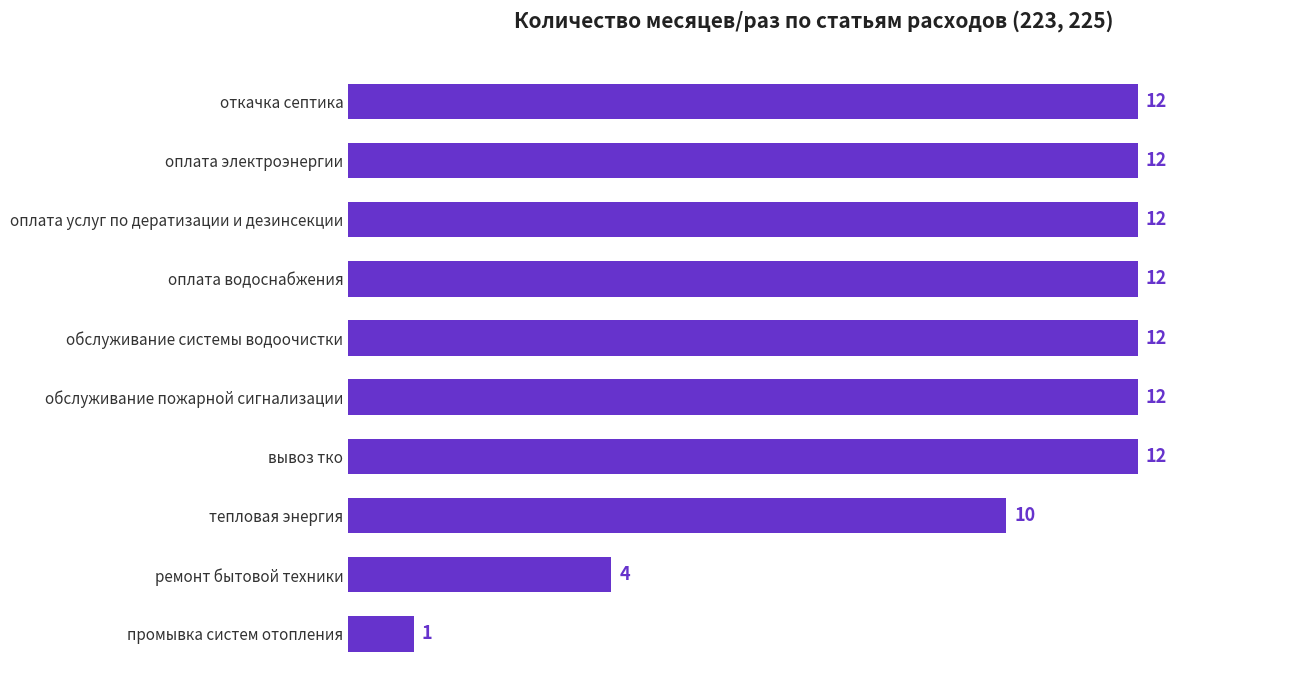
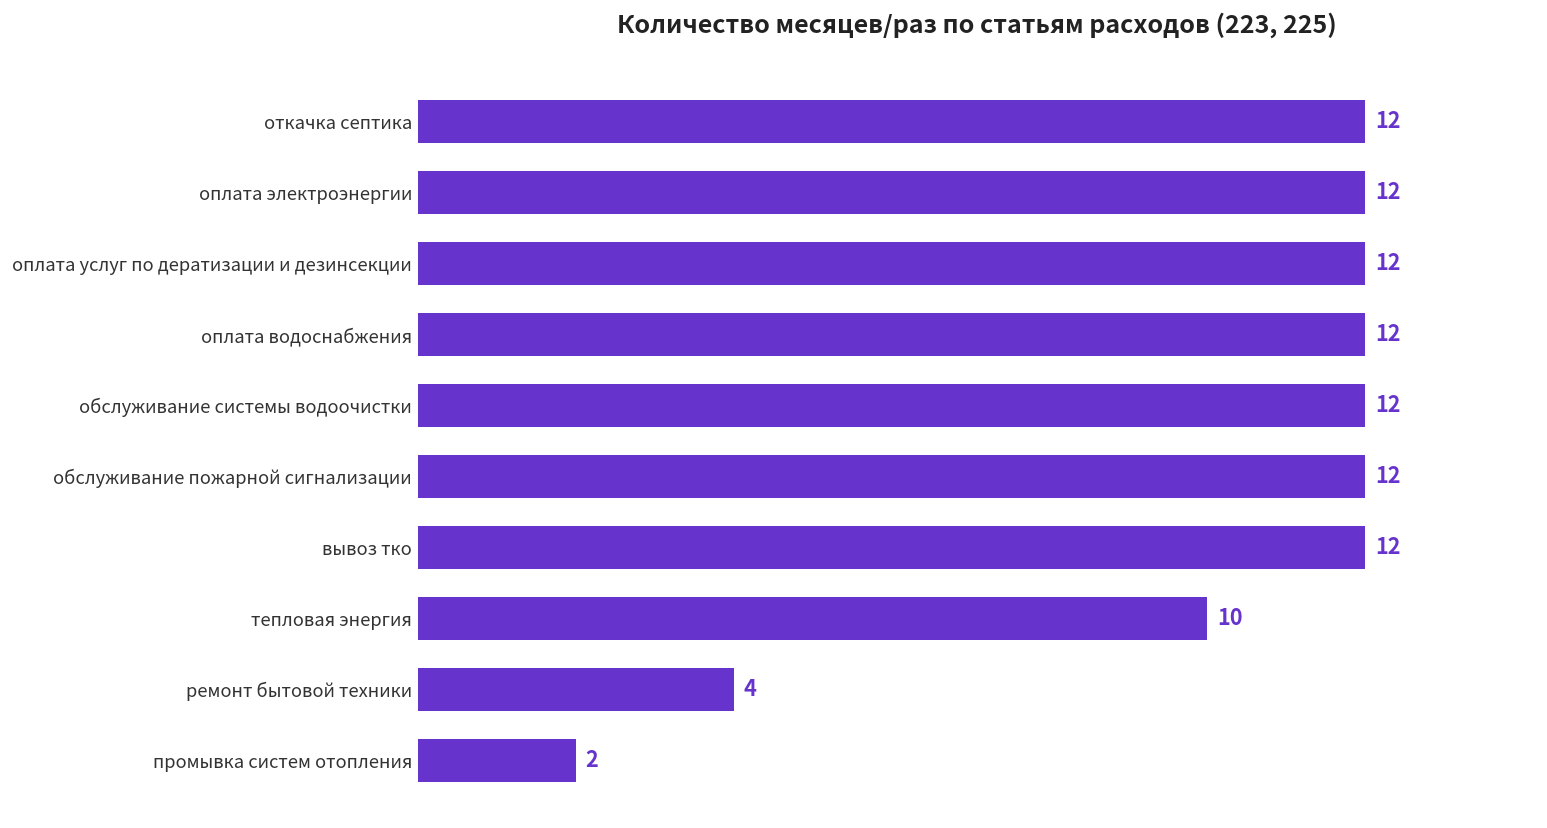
  {
    "откачка септика": 12,
    "оплата электроэнергии": 12,
    "оплата услуг по дератизации и дезинсекции": 12,
    "оплата водоснабжения": 12,
    "обслуживание системы водоочистки": 12,
    "обслуживание пожарной сигнализации": 12,
    "вывоз тко": 12,
    "тепловая энергия": 10,
    "ремонт бытовой техники": 4,
-   "промывка систем отопления": 1
+   "промывка систем отопления": 2
  }
